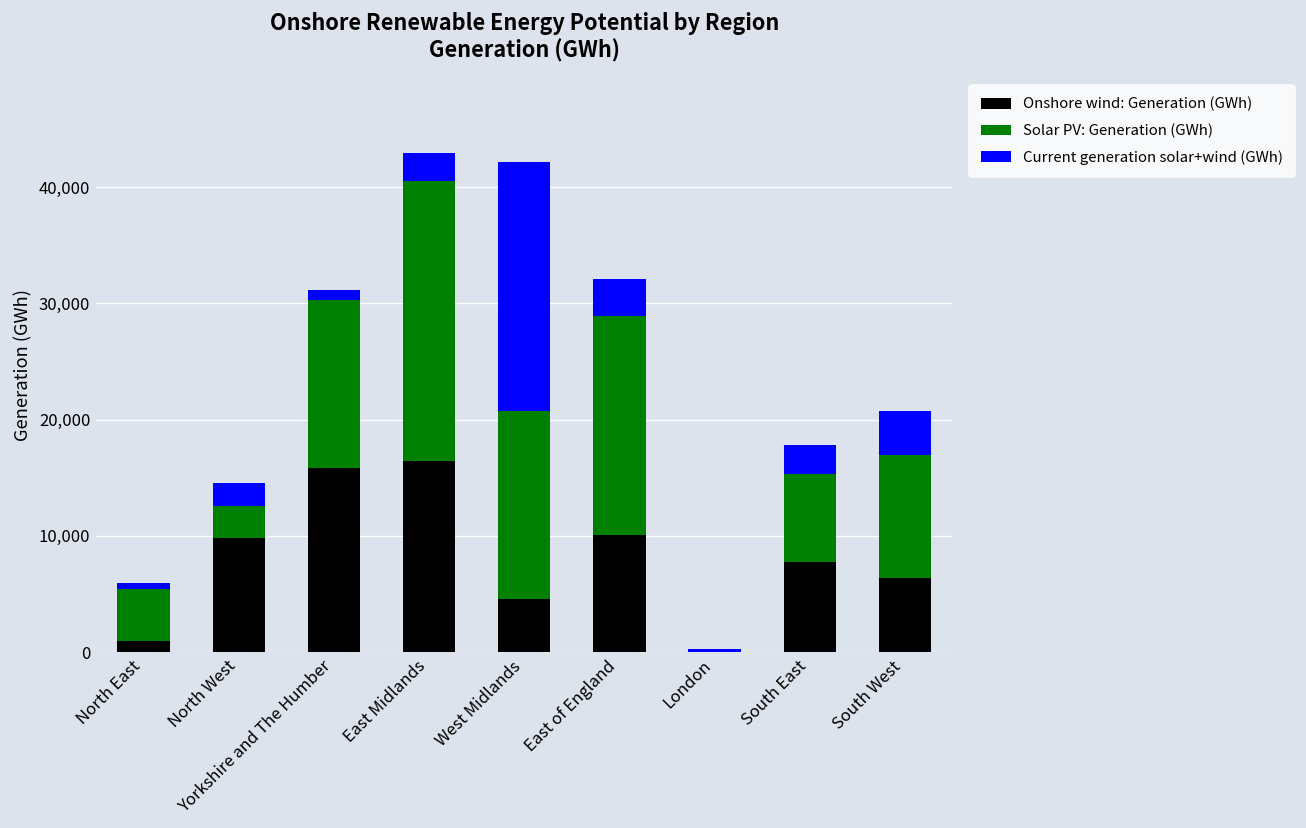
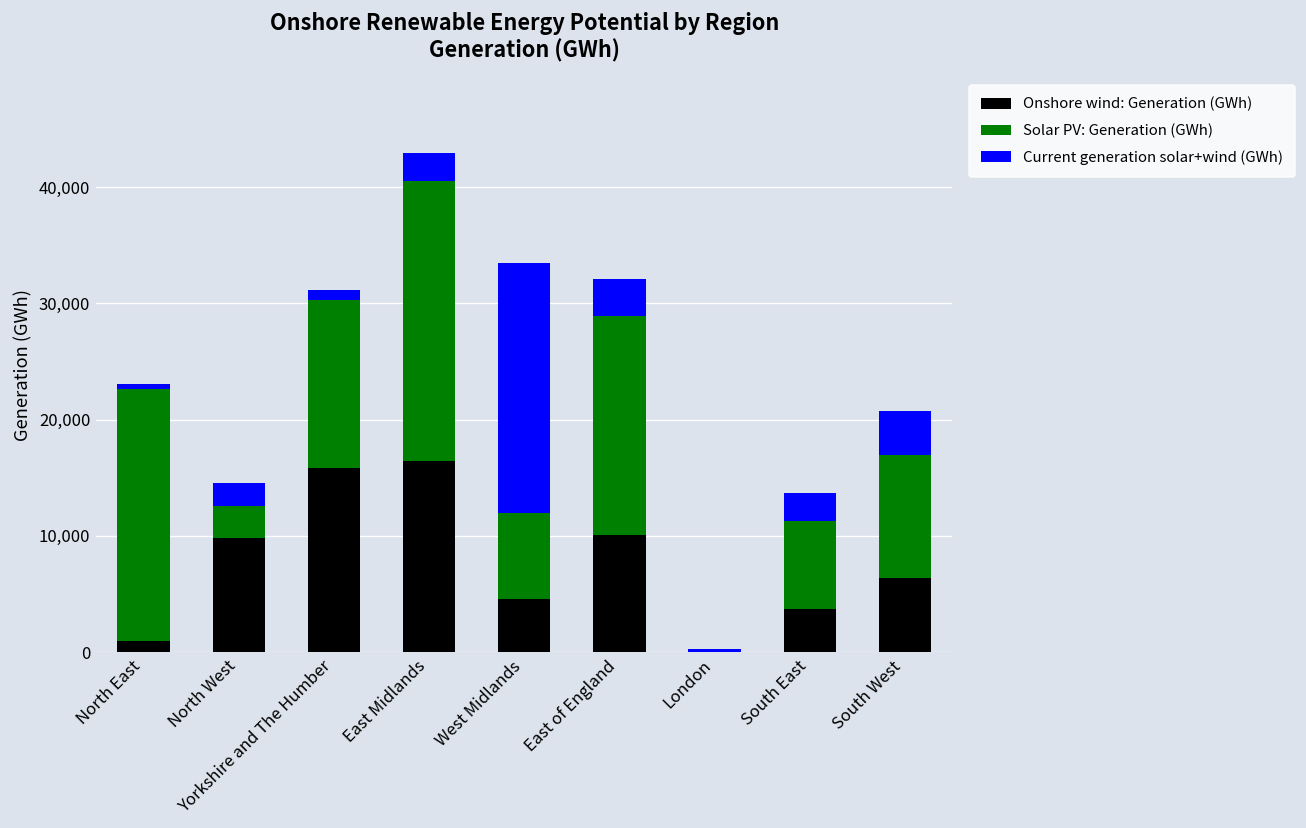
  {
    "Onshore wind: Generation (GWh)": {
      "North East": "1,000",
      "North West": "10,000",
      "Yorkshire and The Humber": "16,000",
      "East Midlands": "16,000",
      "West Midlands": "5,000",
      "East of England": "10,000",
      "London": "0",
-     "South East": "8,000",
+     "South East": "4,000",
      "South West": "6,000"
    },
    "Solar PV: Generation (GWh)": {
-     "North East": "4,000",
+     "North East": "22,000",
      "North West": "3,000",
      "Yorkshire and The Humber": "14,000",
      "East Midlands": "24,000",
-     "West Midlands": "16,000",
+     "West Midlands": "7,000",
      "East of England": "19,000",
      "South East": "8,000",
      "South West": "11,000"
    },
    "Current generation solar+wind (GWh)": {
      "North East": "0",
      "North West": "2,000",
      "Yorkshire and The Humber": "1,000",
      "East Midlands": "2,000",
      "West Midlands": "21,000",
      "East of England": "3,000",
      "South East": "2,000",
      "South West": "4,000"
    }
  }
